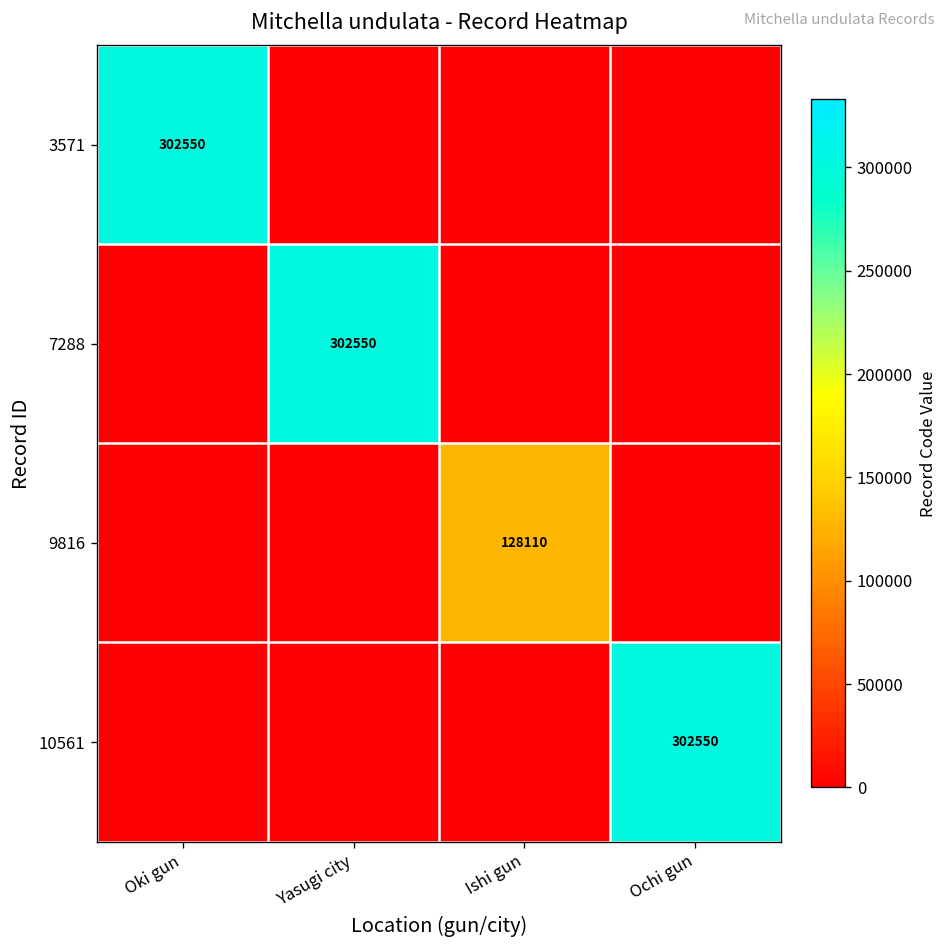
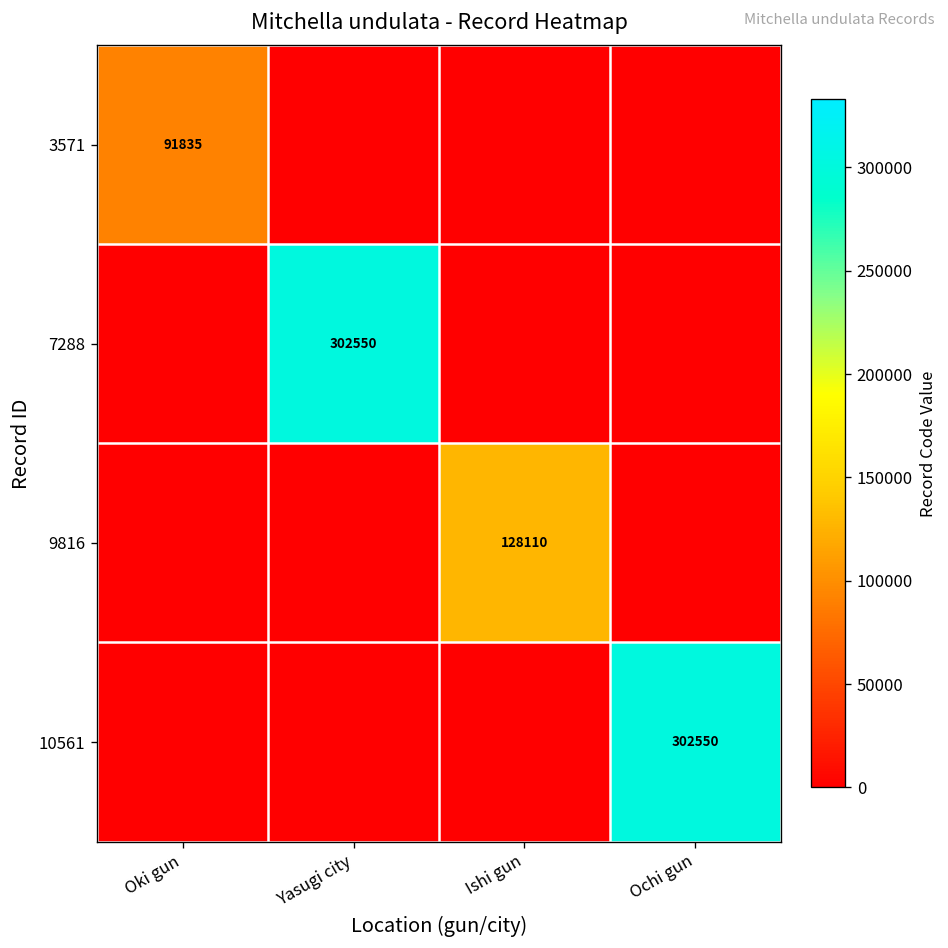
  {
    "3571": {
-     "Oki gun": 302550
+     "Oki gun": 91835
    },
    "7288": {
      "Yasugi city": 302550
    },
    "9816": {
      "Ishi gun": 128110
    },
    "10561": {
      "Ochi gun": 302550
    }
  }
